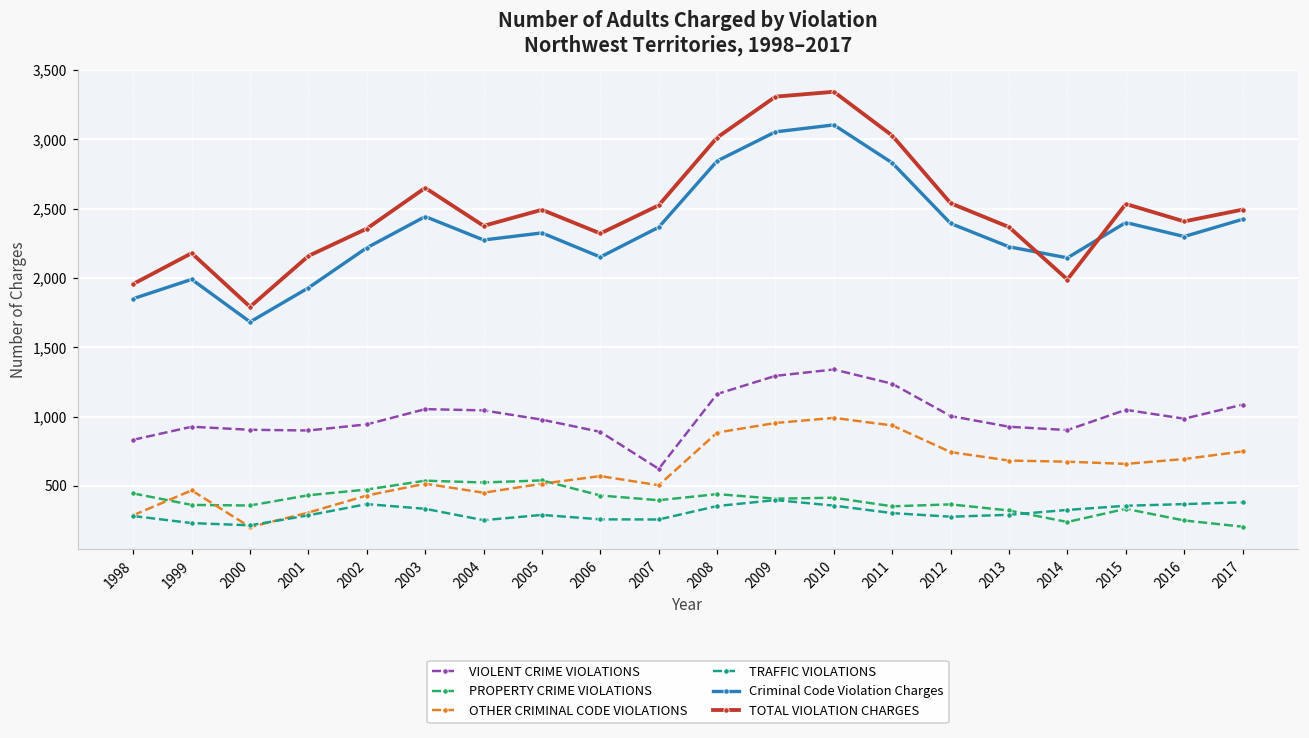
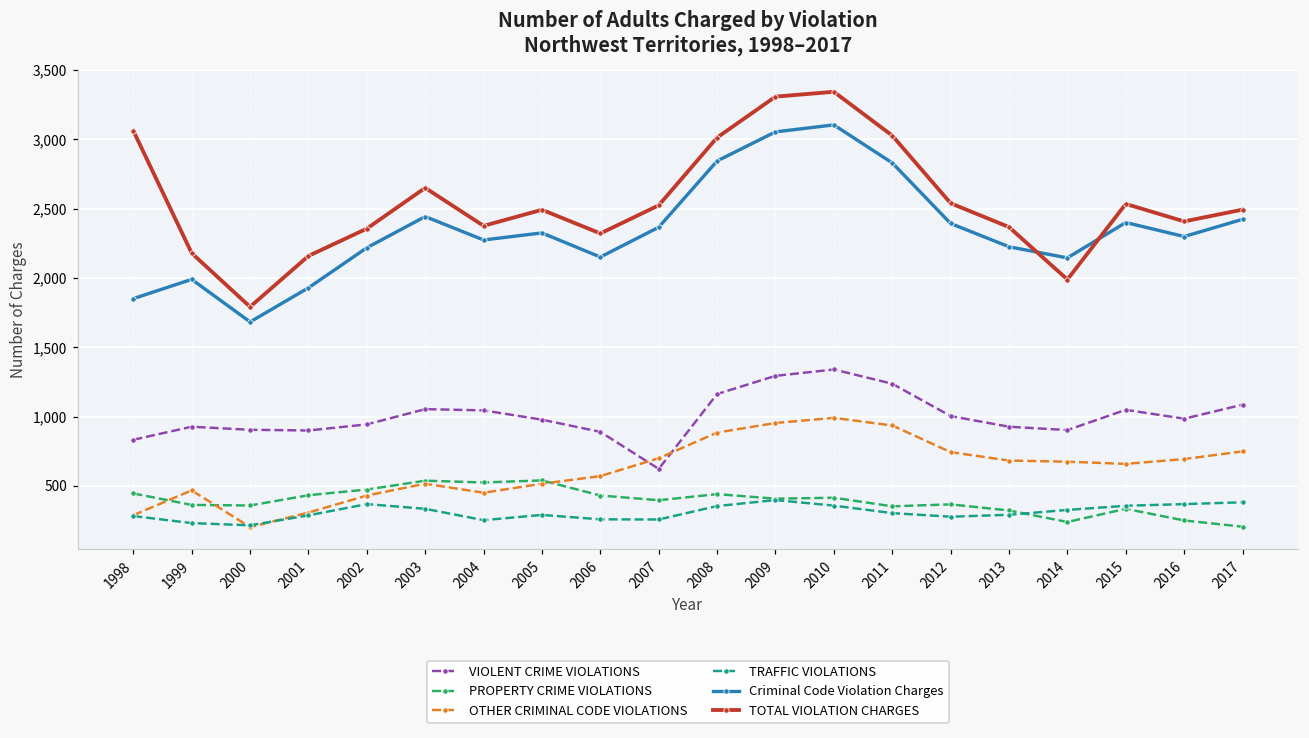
  {
    "VIOLENT CRIME VIOLATIONS": {
      "1998": "830",
      "1999": "930",
      "2000": "910",
      "2001": "900",
      "2002": "940",
      "2003": "1,050",
      "2004": "1,050",
      "2005": "980",
      "2006": "890",
      "2007": "620",
      "2008": "1,160",
      "2009": "1,290",
      "2010": "1,340",
      "2011": "1,240",
      "2012": "1,000",
      "2013": "930",
      "2014": "900",
      "2015": "1,050",
      "2016": "990",
      "2017": "1,090"
    },
    "OTHER CRIMINAL CODE VIOLATIONS": {
      "1999": "470",
      "2002": "430",
      "2003": "520",
      "2004": "450",
      "2005": "520",
      "2006": "570",
-     "2007": "510",
+     "2007": "700",
      "2008": "890",
      "2009": "950",
      "2010": "990",
      "2011": "940",
      "2012": "740",
      "2013": "680",
      "2014": "680",
      "2015": "660",
      "2016": "690",
      "2017": "750"
    },
    "Criminal Code Violation Charges": {
      "1998": "1,850",
      "1999": "1,990",
      "2000": "1,680",
      "2001": "1,930",
      "2002": "2,220",
      "2003": "2,440",
      "2004": "2,270",
      "2005": "2,330",
      "2006": "2,150",
      "2007": "2,370",
      "2008": "2,840",
      "2009": "3,050",
      "2010": "3,100",
      "2011": "2,830",
      "2012": "2,390",
      "2013": "2,230",
      "2014": "2,150",
      "2015": "2,400",
      "2016": "2,300",
      "2017": "2,420"
    },
    "TOTAL VIOLATION CHARGES": {
-     "1998": "1,960",
+     "1998": "3,060",
      "1999": "2,180",
      "2000": "1,790",
      "2001": "2,160",
      "2002": "2,360",
      "2003": "2,650",
      "2004": "2,380",
      "2005": "2,490",
      "2006": "2,320",
      "2007": "2,520",
      "2008": "3,010",
      "2009": "3,310",
      "2010": "3,340",
      "2011": "3,030",
      "2012": "2,540",
      "2013": "2,370",
      "2014": "1,990",
      "2015": "2,530",
      "2016": "2,410",
      "2017": "2,490"
    }
  }
